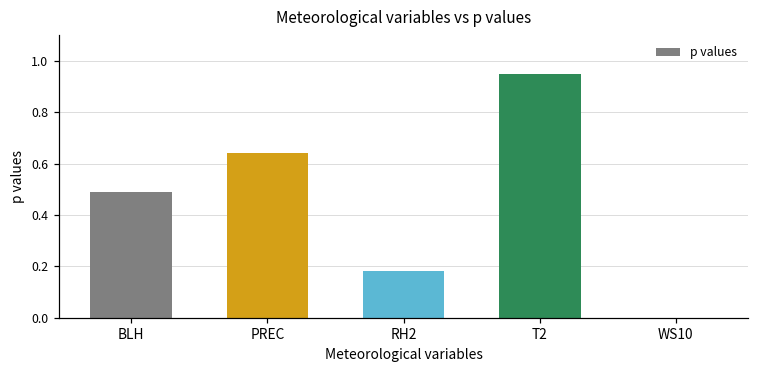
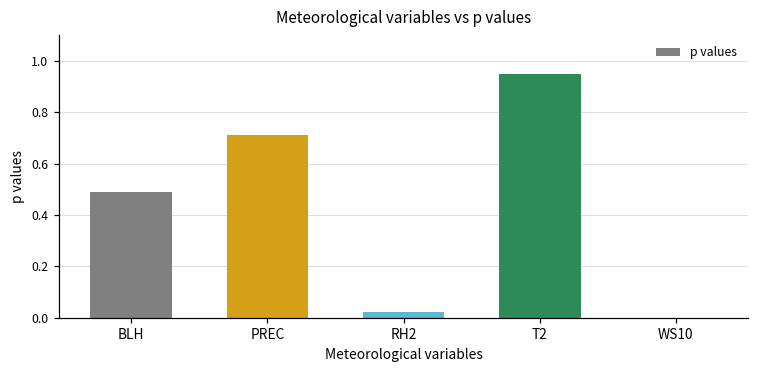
  {
    "BLH": 0.49,
-   "PREC": 0.64,
-   "RH2": 0.18,
+   "PREC": 0.71,
+   "RH2": 0.02,
    "T2": 0.95,
    "WS10": 0.00
  }
